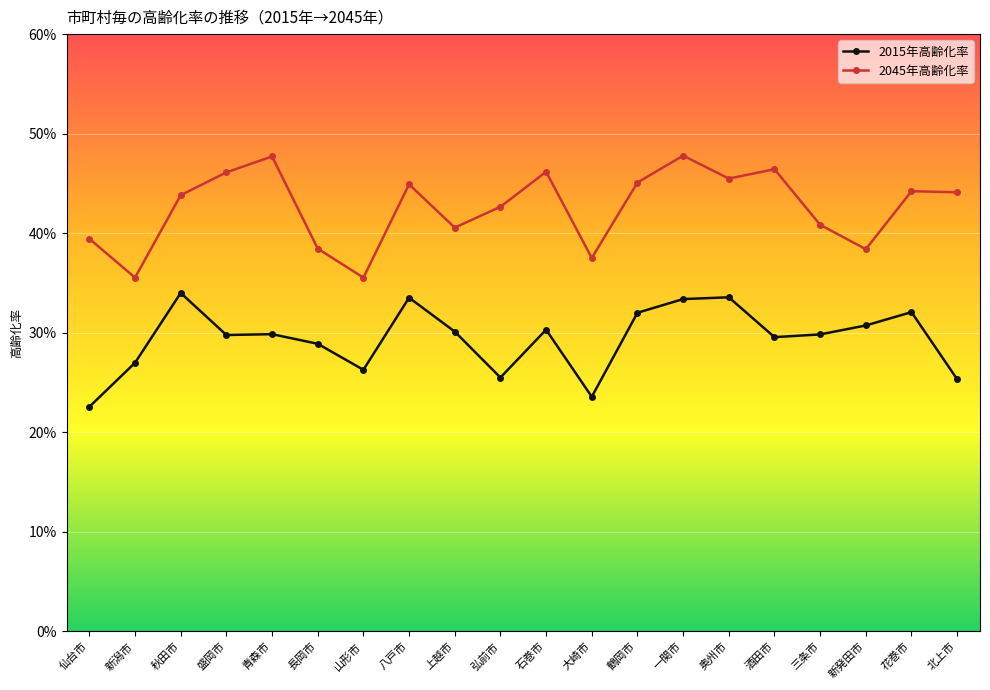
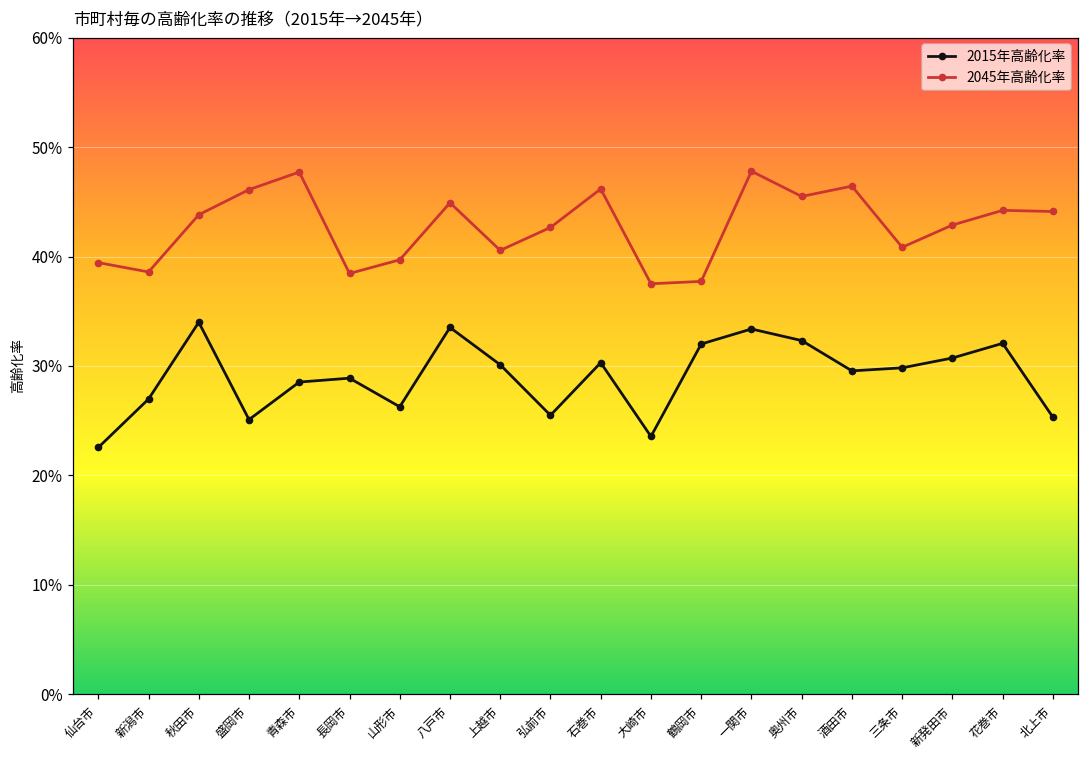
  {
    "2015年高齢化率": {
      "仙台市": "23%",
      "新潟市": "27%",
      "秋田市": "34%",
-     "盛岡市": "30%",
-     "青森市": "30%",
+     "盛岡市": "25%",
+     "青森市": "29%",
      "長岡市": "29%",
      "山形市": "26%",
      "八戸市": "34%",
      "上越市": "30%",
      "弘前市": "25%",
      "石巻市": "30%",
      "大崎市": "24%",
      "鶴岡市": "32%",
      "一関市": "33%",
-     "奥州市": "34%",
+     "奥州市": "32%",
      "酒田市": "30%",
      "三条市": "30%",
      "新発田市": "31%",
      "花巻市": "32%",
      "北上市": "25%"
    },
    "2045年高齢化率": {
      "仙台市": "39%",
-     "新潟市": "36%",
+     "新潟市": "39%",
      "秋田市": "44%",
      "盛岡市": "46%",
      "青森市": "48%",
      "長岡市": "38%",
-     "山形市": "36%",
+     "山形市": "40%",
      "八戸市": "45%",
      "上越市": "41%",
      "弘前市": "43%",
      "石巻市": "46%",
      "大崎市": "38%",
-     "鶴岡市": "45%",
+     "鶴岡市": "38%",
      "一関市": "48%",
      "奥州市": "45%",
      "酒田市": "46%",
      "三条市": "41%",
-     "新発田市": "38%",
+     "新発田市": "43%",
      "花巻市": "44%",
      "北上市": "44%"
    }
  }
